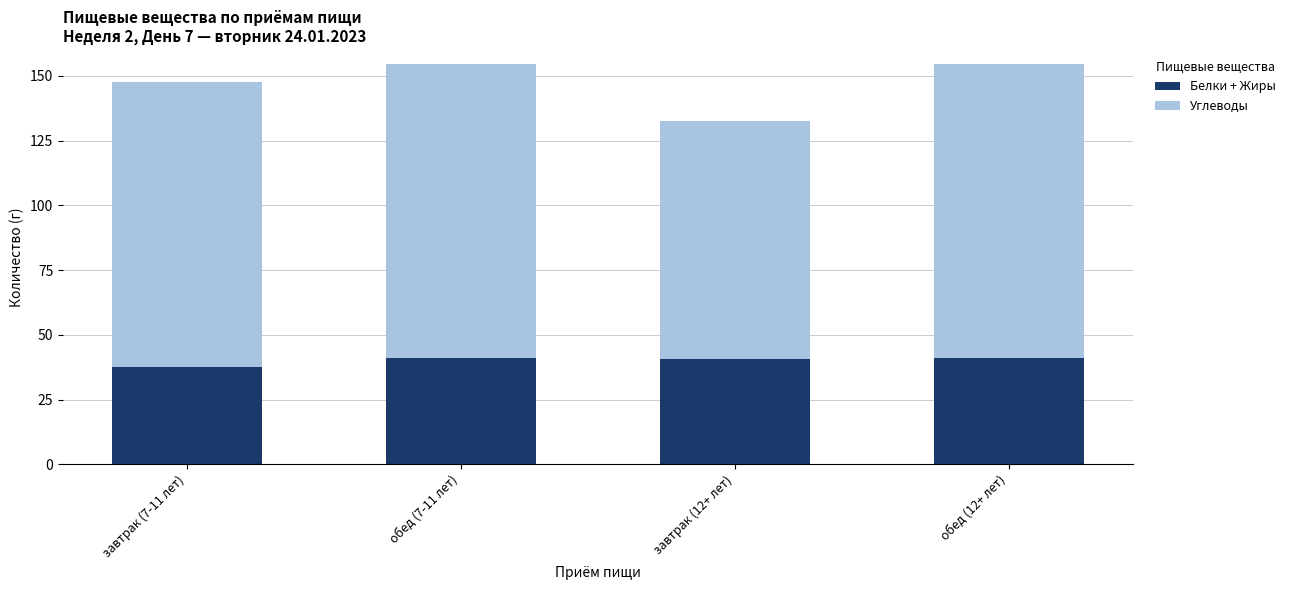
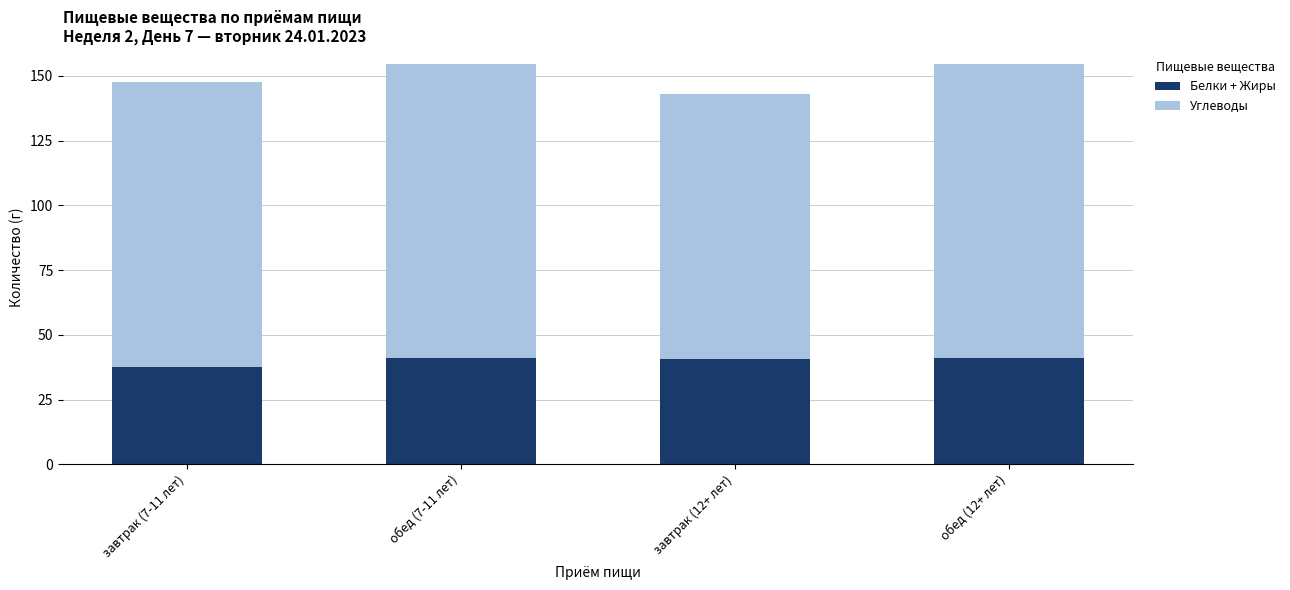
  {
    "Белки + Жиры": {
      "завтрак (7-11 лет)": 37,
      "обед (7-11 лет)": 41,
      "завтрак (12+ лет)": 41,
      "обед (12+ лет)": 41
    },
    "Углеводы": {
      "завтрак (7-11 лет)": 110,
      "обед (7-11 лет)": 114,
-     "завтрак (12+ лет)": 92,
+     "завтрак (12+ лет)": 102,
      "обед (12+ лет)": 114
    }
  }
